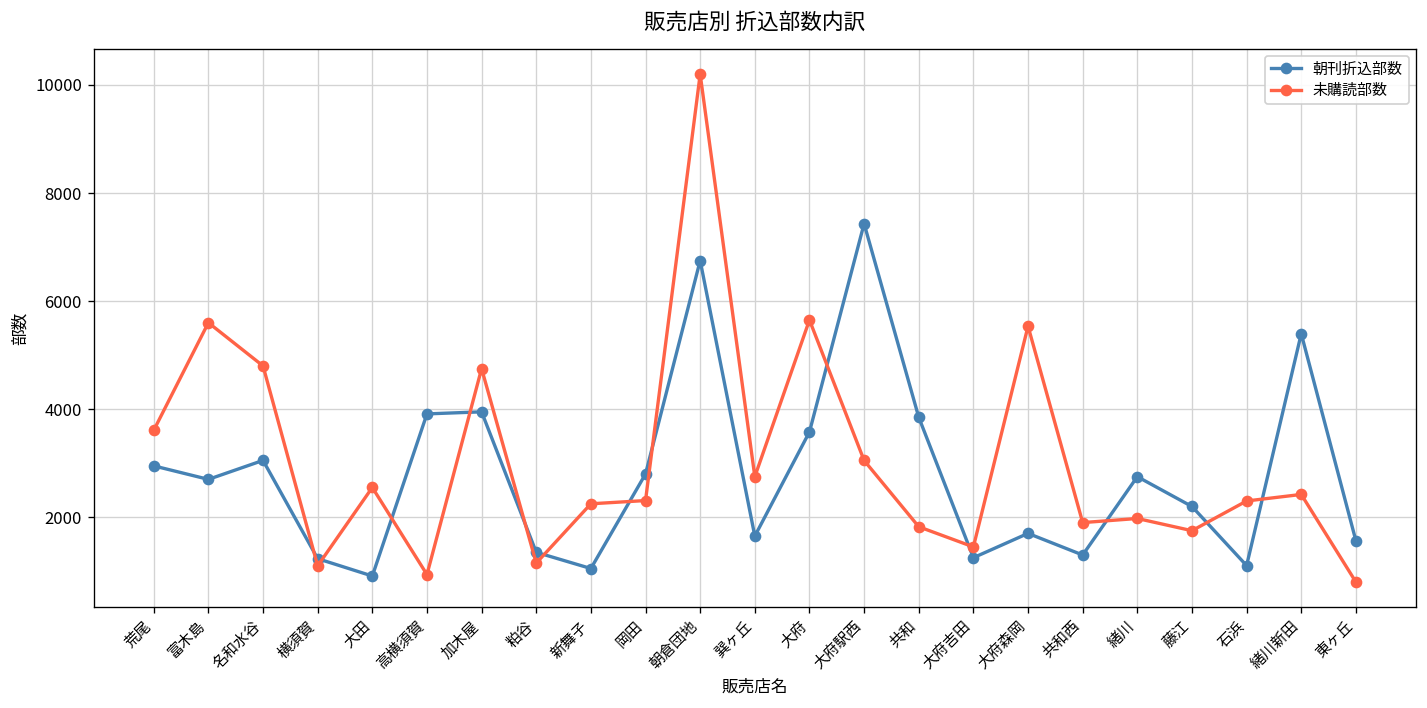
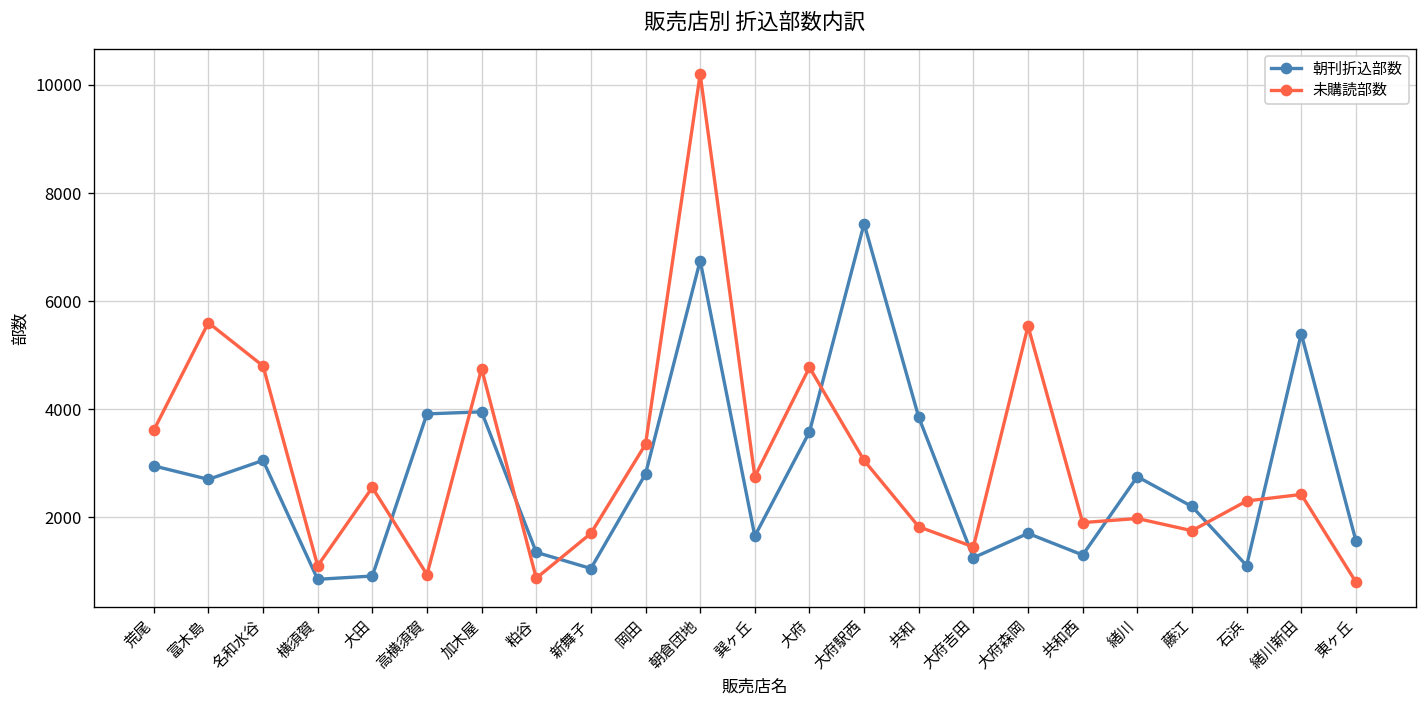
  {
    "朝刊折込部数": {
      "荒尾": 3000,
      "富木島": 2700,
      "名和水谷": 3100,
-     "横須賀": 1200,
+     "横須賀": 900,
      "大田": 900,
      "高横須賀": 3900,
      "加木屋": 4000,
      "粕谷": 1400,
      "新舞子": 1100,
      "岡田": 2800,
      "朝倉団地": 6800,
      "巽ヶ丘": 1700,
      "大府": 3600,
      "大府駅西": 7400,
      "共和": 3900,
      "大府吉田": 1300,
      "大府森岡": 1700,
      "共和西": 1300,
      "緒川": 2800,
      "藤江": 2200,
      "石浜": 1100,
      "緒川新田": 5400,
      "東ヶ丘": 1600
    },
    "未購読部数": {
      "荒尾": 3600,
      "富木島": 5600,
      "名和水谷": 4800,
      "横須賀": 1100,
      "大田": 2600,
      "高横須賀": 900,
      "加木屋": 4800,
-     "粕谷": 1200,
-     "新舞子": 2200,
-     "岡田": 2300,
+     "粕谷": 900,
+     "新舞子": 1700,
+     "岡田": 3400,
      "朝倉団地": 10200,
      "巽ヶ丘": 2800,
-     "大府": 5700,
+     "大府": 4800,
      "大府駅西": 3100,
      "共和": 1800,
      "大府吉田": 1500,
      "大府森岡": 5500,
      "共和西": 1900,
      "緒川": 2000,
      "藤江": 1800,
      "石浜": 2300,
      "緒川新田": 2400,
      "東ヶ丘": 800
    }
  }
